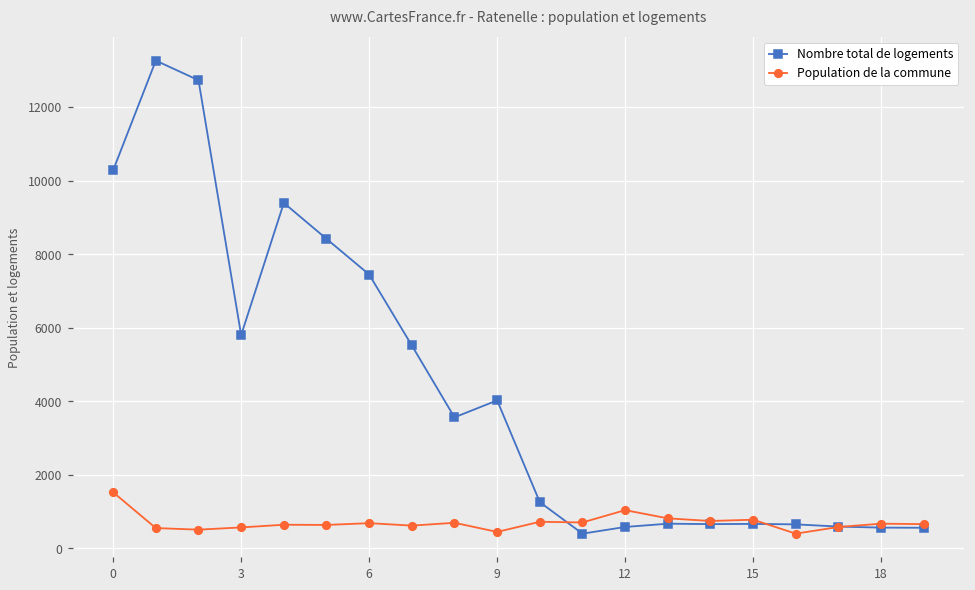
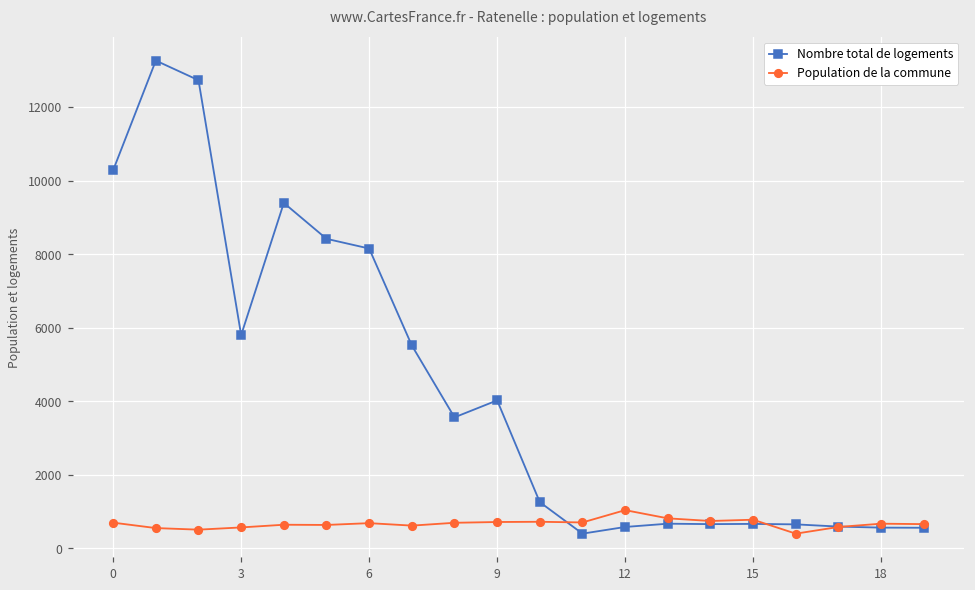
  {
    "Nombre total de logements": {
      "0": 10300,
      "3": 5800,
-     "6": 7400,
+     "6": 8200,
      "9": 4000,
      "12": 600,
      "15": 700,
      "18": 600
    },
    "Population de la commune": {
-     "0": 1500,
+     "0": 700,
      "3": 600,
      "6": 700,
-     "9": 400,
+     "9": 700,
      "12": 1000,
      "15": 800,
      "18": 700
    }
  }
